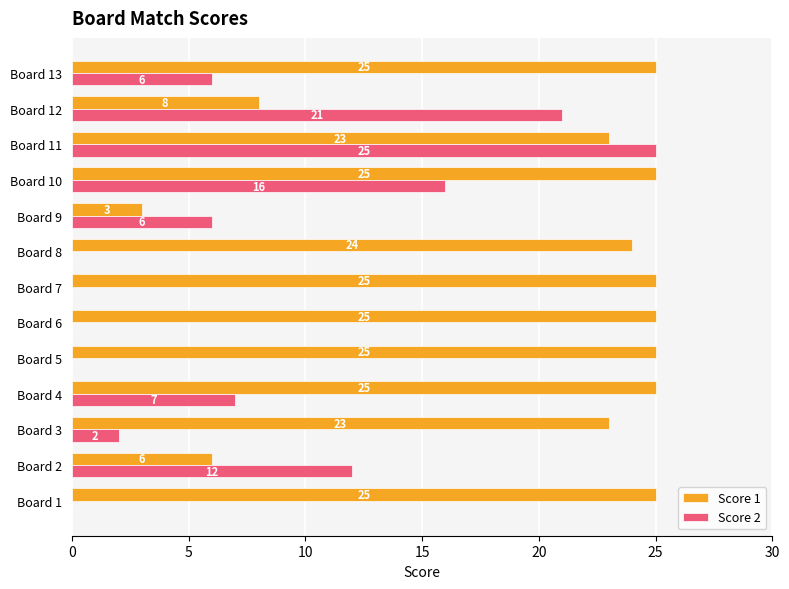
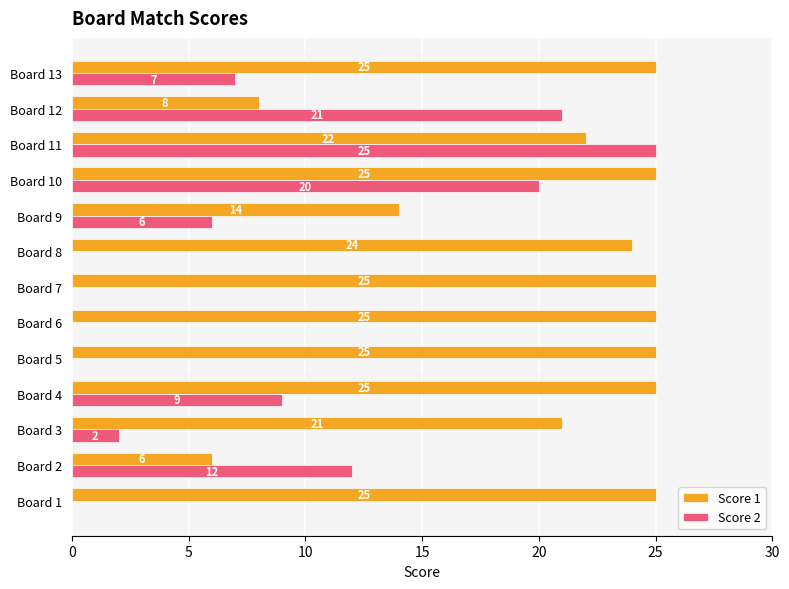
  {
    "Score 1": {
      "Board 13": 25,
      "Board 12": 8,
-     "Board 11": 23,
+     "Board 11": 22,
      "Board 10": 25,
-     "Board 9": 3,
+     "Board 9": 14,
      "Board 8": 24,
      "Board 7": 25,
      "Board 6": 25,
      "Board 5": 25,
      "Board 4": 25,
-     "Board 3": 23,
+     "Board 3": 21,
      "Board 2": 6,
      "Board 1": 25
    },
    "Score 2": {
-     "Board 13": 6,
+     "Board 13": 7,
      "Board 12": 21,
      "Board 11": 25,
-     "Board 10": 16,
+     "Board 10": 20,
      "Board 9": 6,
-     "Board 4": 7,
+     "Board 4": 9,
      "Board 3": 2,
      "Board 2": 12
    }
  }
